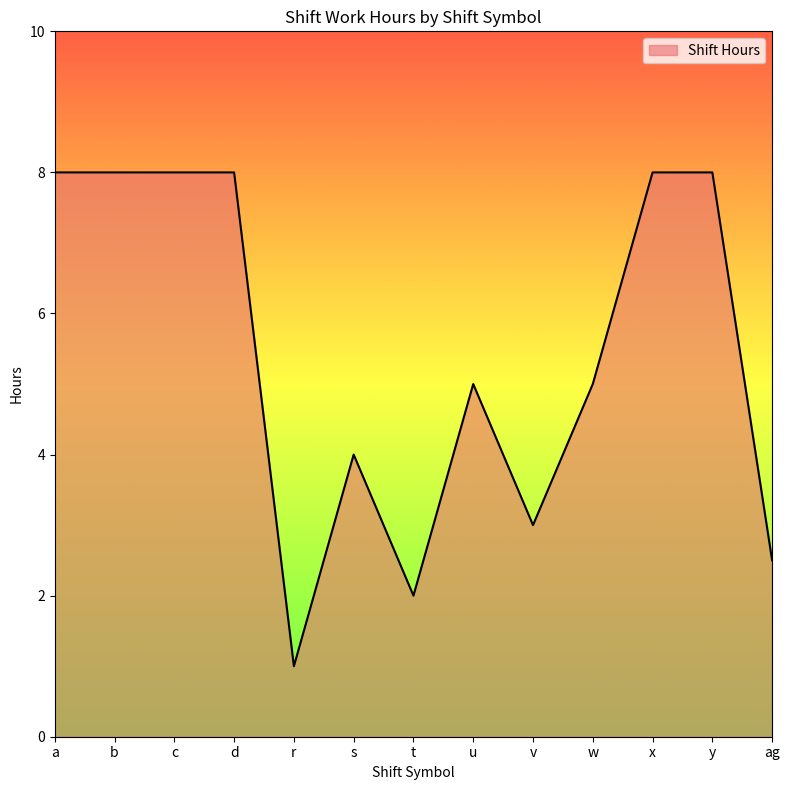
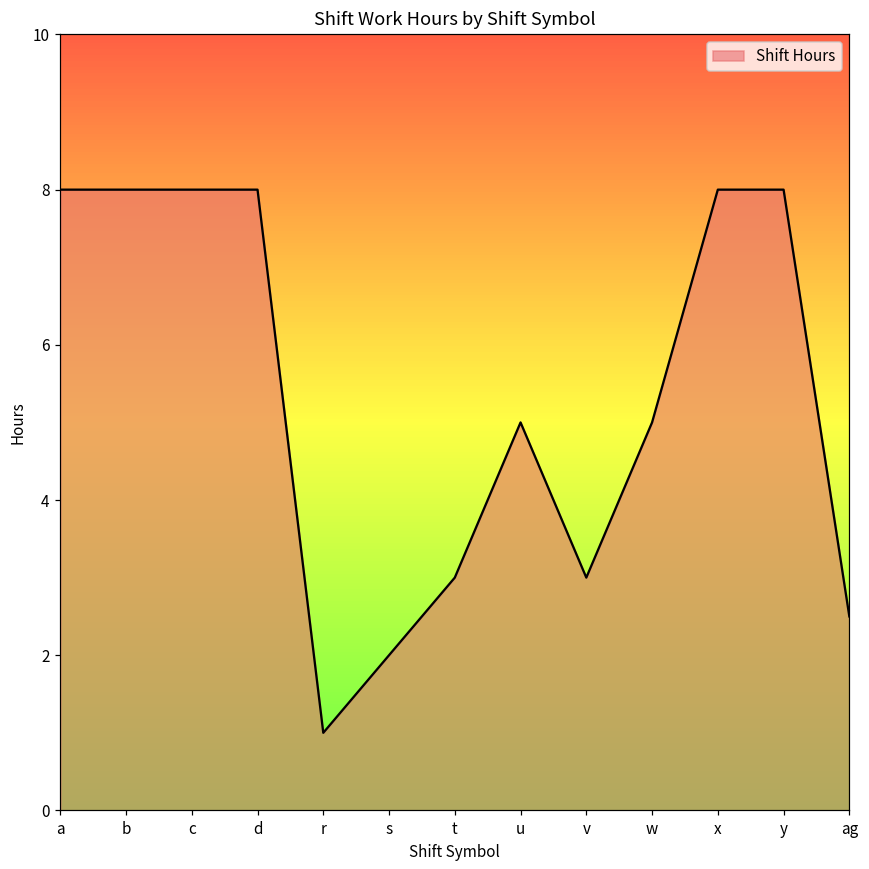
  {
    "a": 8,
    "b": 8,
    "c": 8,
    "d": 8,
    "r": 1,
-   "s": 4,
-   "t": 2,
+   "s": 2,
+   "t": 3,
    "u": 5,
    "v": 3,
    "w": 5,
    "x": 8,
    "y": 8,
    "ag": 2.5
  }
